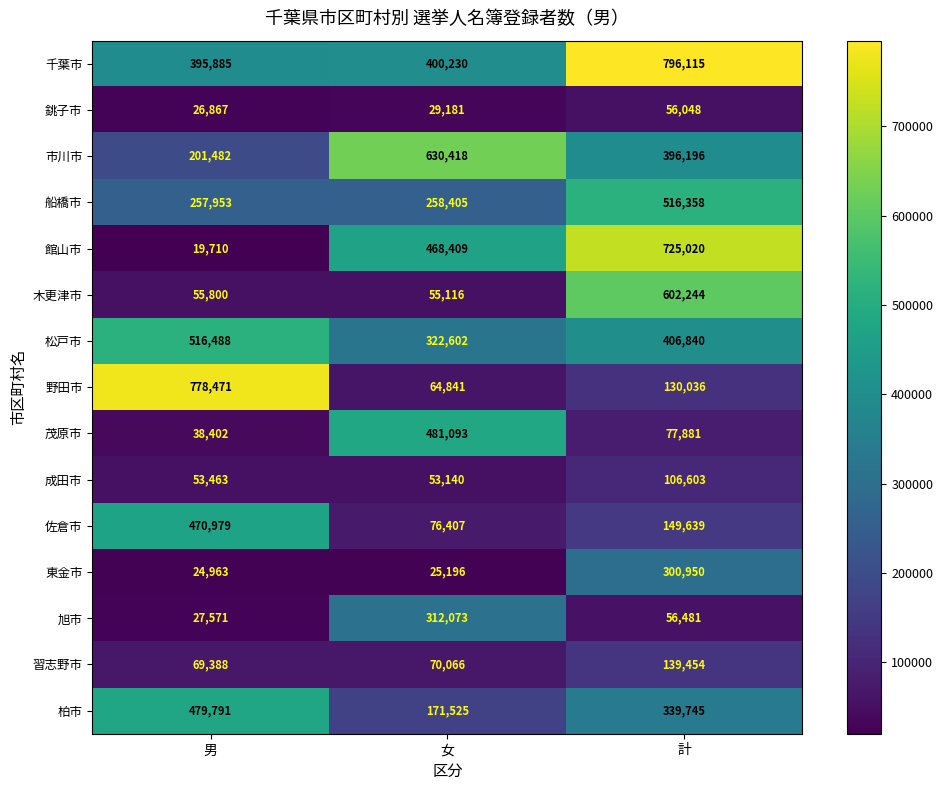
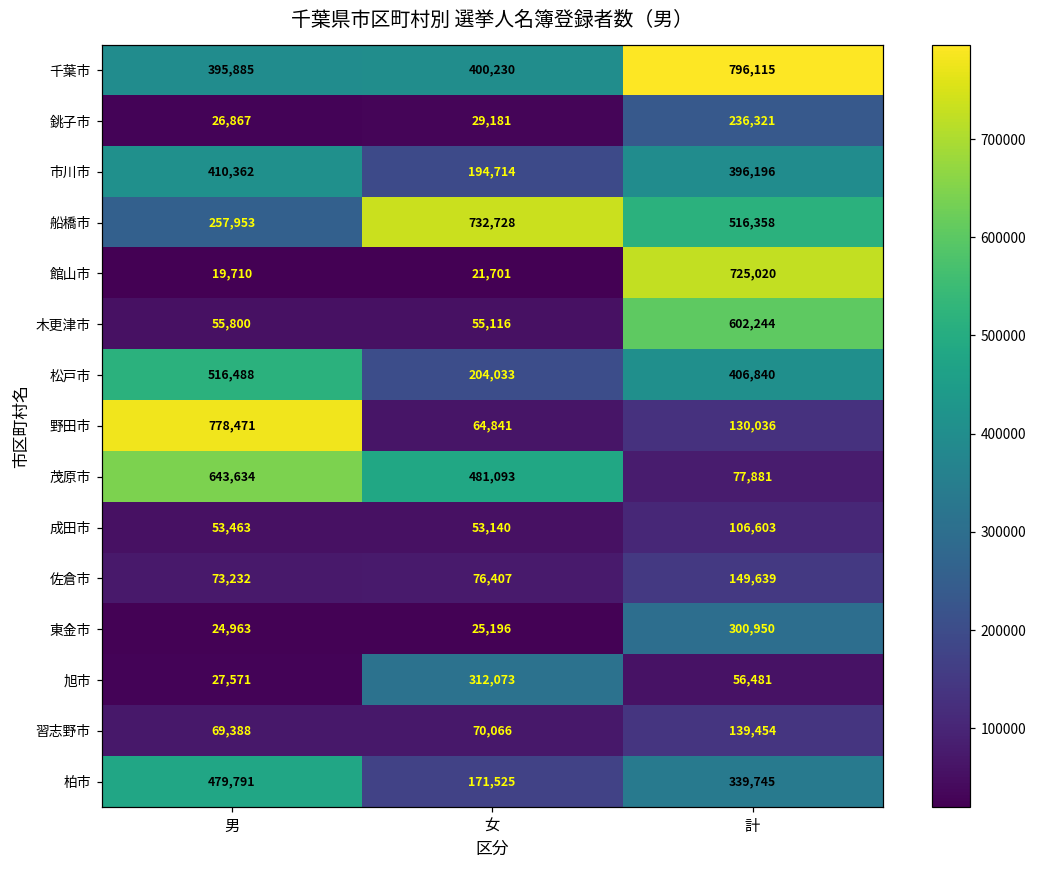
  {
    "千葉市": {
      "男": "395,885",
      "女": "400,230",
      "計": "796,115"
    },
    "銚子市": {
      "男": "26,867",
      "女": "29,181",
-     "計": "56,048"
+     "計": "236,321"
    },
    "市川市": {
-     "男": "201,482",
-     "女": "630,418",
+     "男": "410,362",
+     "女": "194,714",
      "計": "396,196"
    },
    "船橋市": {
      "男": "257,953",
-     "女": "258,405",
+     "女": "732,728",
      "計": "516,358"
    },
    "館山市": {
      "男": "19,710",
-     "女": "468,409",
+     "女": "21,701",
      "計": "725,020"
    },
    "木更津市": {
      "男": "55,800",
      "女": "55,116",
      "計": "602,244"
    },
    "松戸市": {
      "男": "516,488",
-     "女": "322,602",
+     "女": "204,033",
      "計": "406,840"
    },
    "野田市": {
      "男": "778,471",
      "女": "64,841",
      "計": "130,036"
    },
    "茂原市": {
-     "男": "38,402",
+     "男": "643,634",
      "女": "481,093",
      "計": "77,881"
    },
    "成田市": {
      "男": "53,463",
      "女": "53,140",
      "計": "106,603"
    },
    "佐倉市": {
-     "男": "470,979",
+     "男": "73,232",
      "女": "76,407",
      "計": "149,639"
    },
    "東金市": {
      "男": "24,963",
      "女": "25,196",
      "計": "300,950"
    },
    "旭市": {
      "男": "27,571",
      "女": "312,073",
      "計": "56,481"
    },
    "習志野市": {
      "男": "69,388",
      "女": "70,066",
      "計": "139,454"
    },
    "柏市": {
      "男": "479,791",
      "女": "171,525",
      "計": "339,745"
    }
  }
